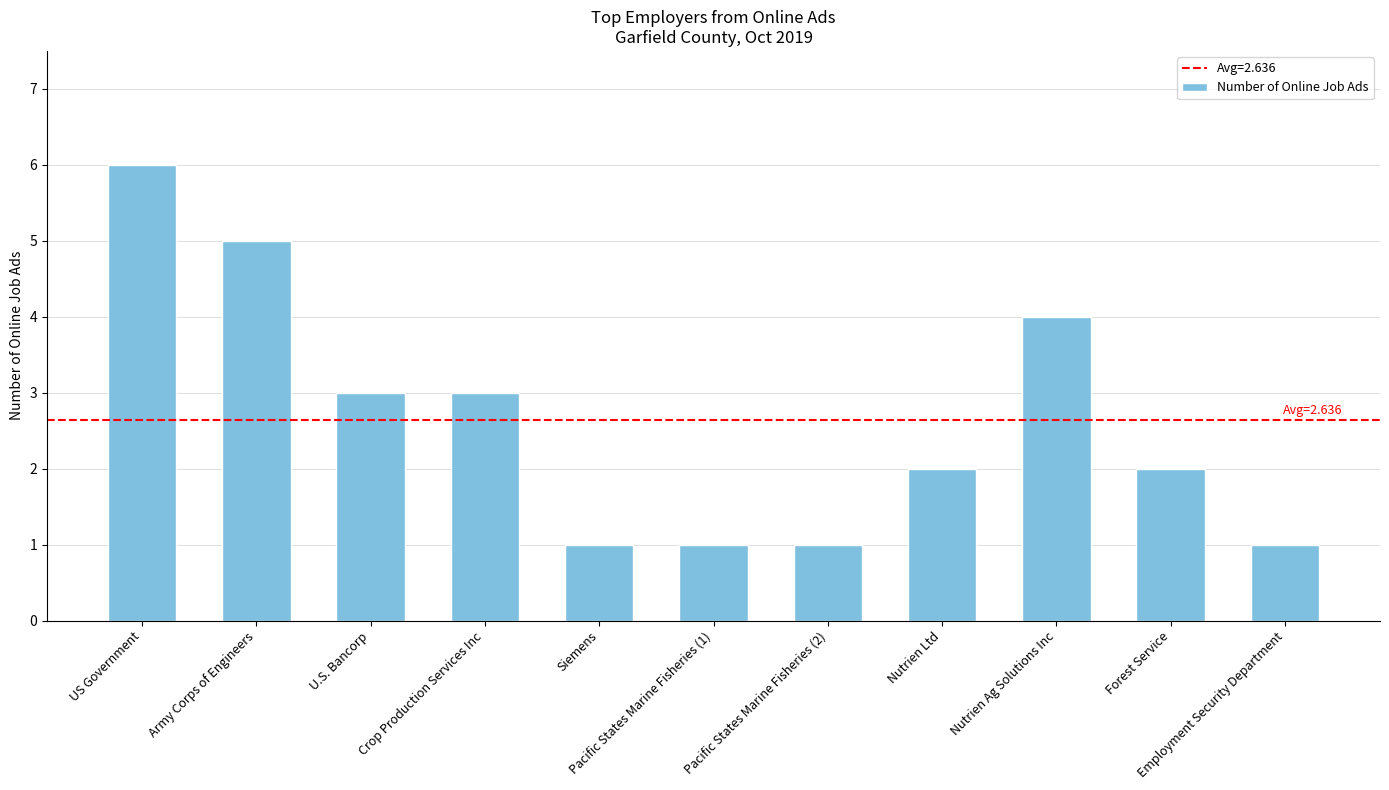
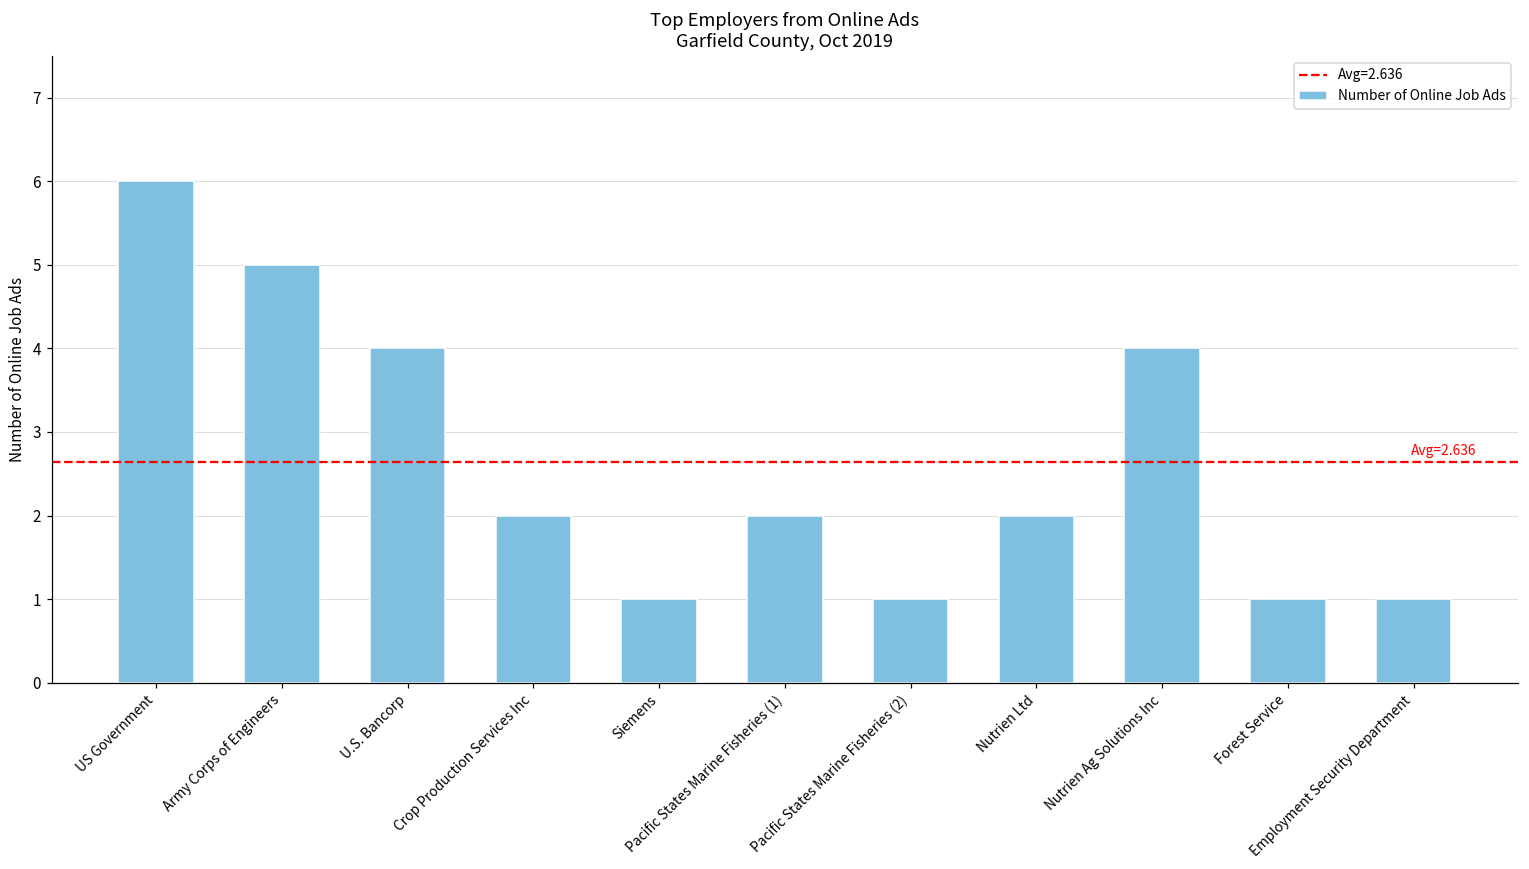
  {
    "US Government": 6,
    "Army Corps of Engineers": 5,
-   "U.S. Bancorp": 3,
-   "Crop Production Services Inc": 3,
+   "U.S. Bancorp": 4,
+   "Crop Production Services Inc": 2,
    "Siemens": 1,
-   "Pacific States Marine Fisheries (1)": 1,
+   "Pacific States Marine Fisheries (1)": 2,
    "Pacific States Marine Fisheries (2)": 1,
    "Nutrien Ltd": 2,
    "Nutrien Ag Solutions Inc": 4,
-   "Forest Service": 2,
+   "Forest Service": 1,
    "Employment Security Department": 1
  }
